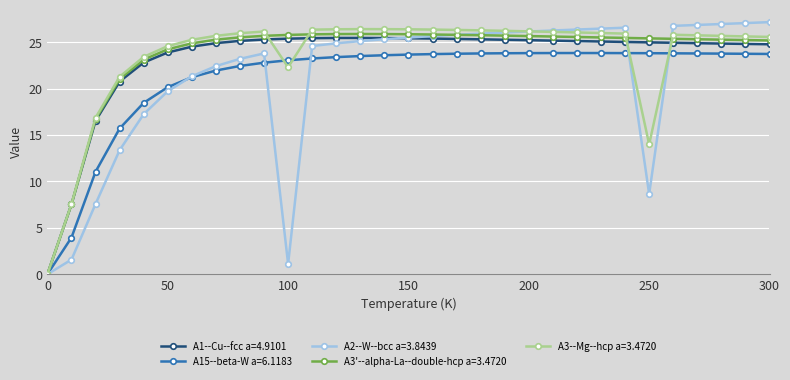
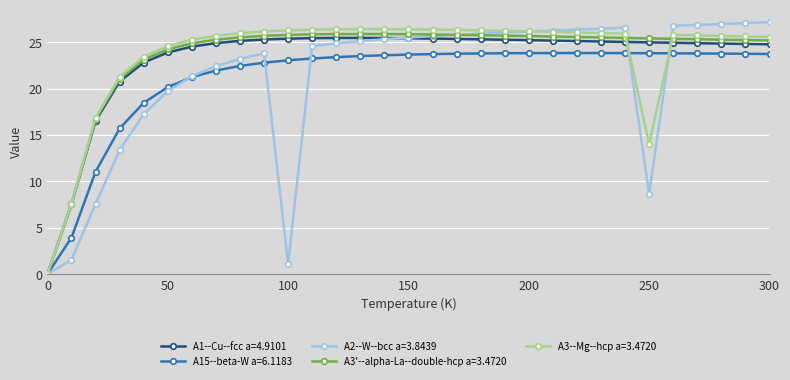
  {
    "A1--Cu--fcc a=4.9101": {
      "50": 24,
      "100": 25,
      "200": 25,
      "250": 25,
      "300": 25
    },
    "A15--beta-W a=6.1183": {
      "50": 20,
      "100": 23,
      "150": 24,
      "200": 24,
      "250": 24,
      "300": 24
    },
    "A2--W--bcc a=3.8439": {
      "50": 20,
      "100": 1,
      "250": 9,
      "300": 27
    },
    "A3'--alpha-La--double-hcp a=3.4720": {
      "50": 24,
      "100": 26,
      "150": 26,
      "200": 26,
      "250": 25,
      "300": 25
    },
    "A3--Mg--hcp a=3.4720": {
      "50": 25,
-     "100": 22,
+     "100": 26,
      "150": 26,
      "250": 14,
      "300": 26
    }
  }
